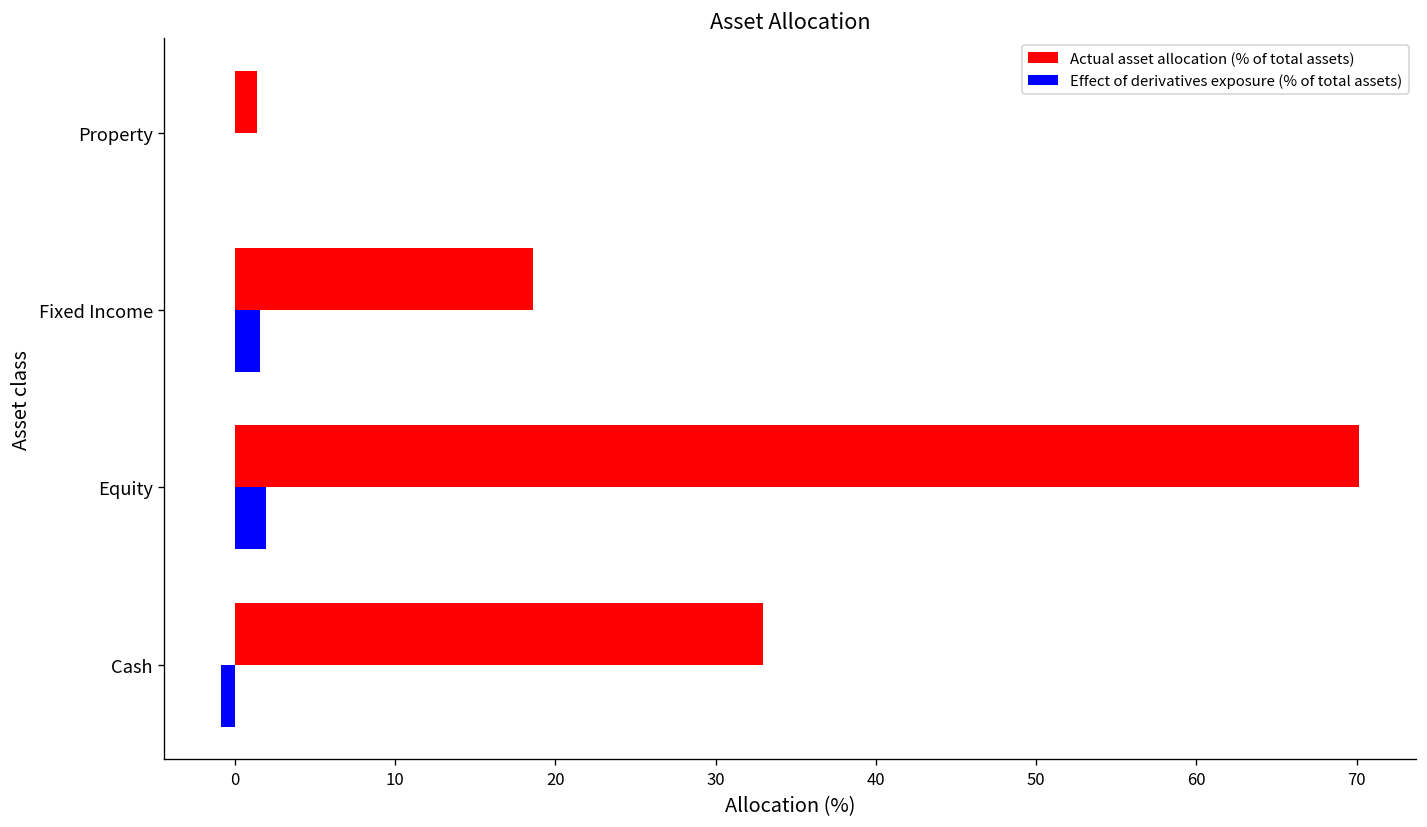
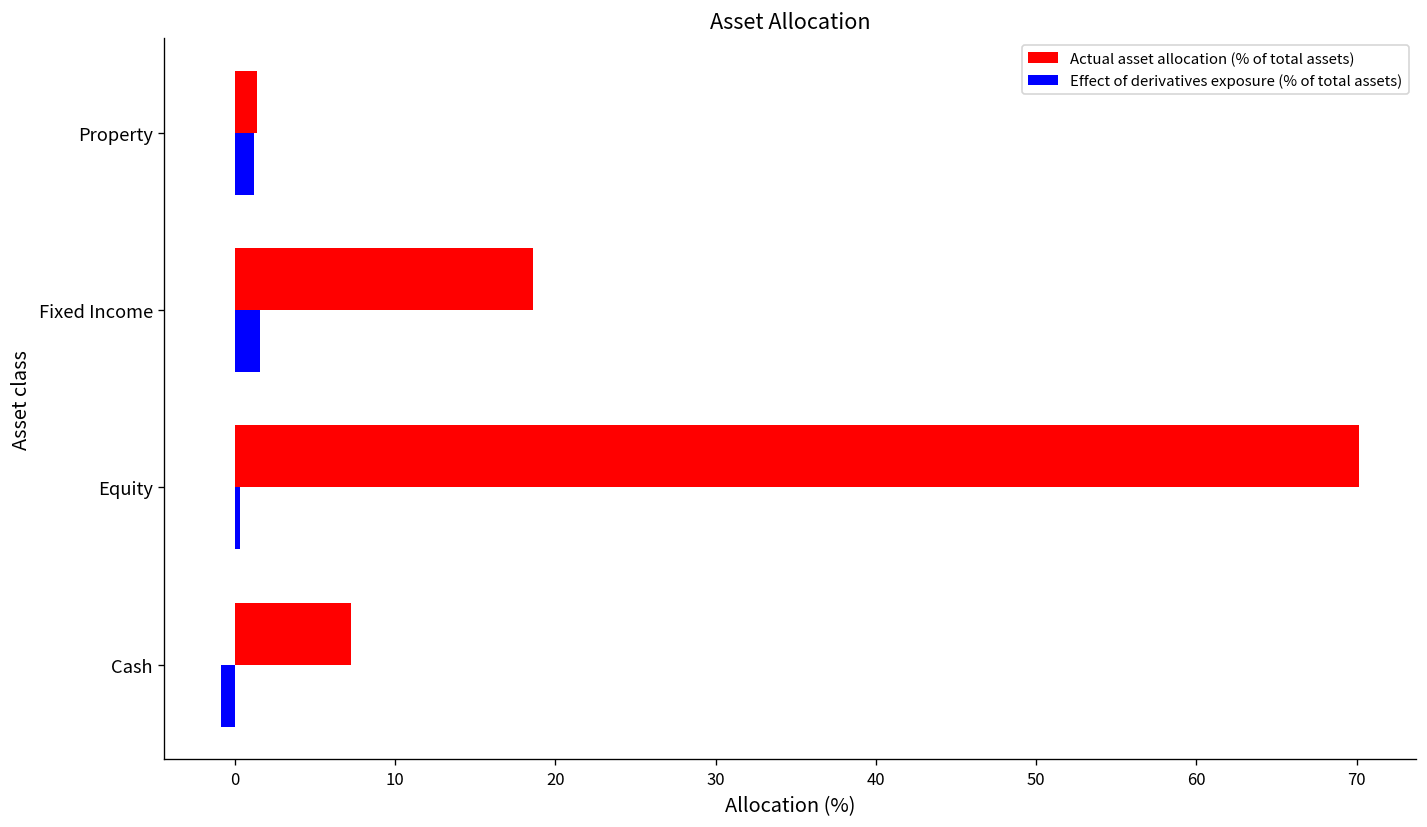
  {
    "Actual asset allocation (% of total assets)": {
      "Property": 1.4,
      "Fixed Income": 18.6,
      "Equity": 70.2,
-     "Cash": 33.0
+     "Cash": 7.2
    },
    "Effect of derivatives exposure (% of total assets)": {
-     "Property": 0.0,
+     "Property": 1.2,
      "Fixed Income": 1.5,
-     "Equity": 2.0,
+     "Equity": 0.3,
      "Cash": -0.9
    }
  }
